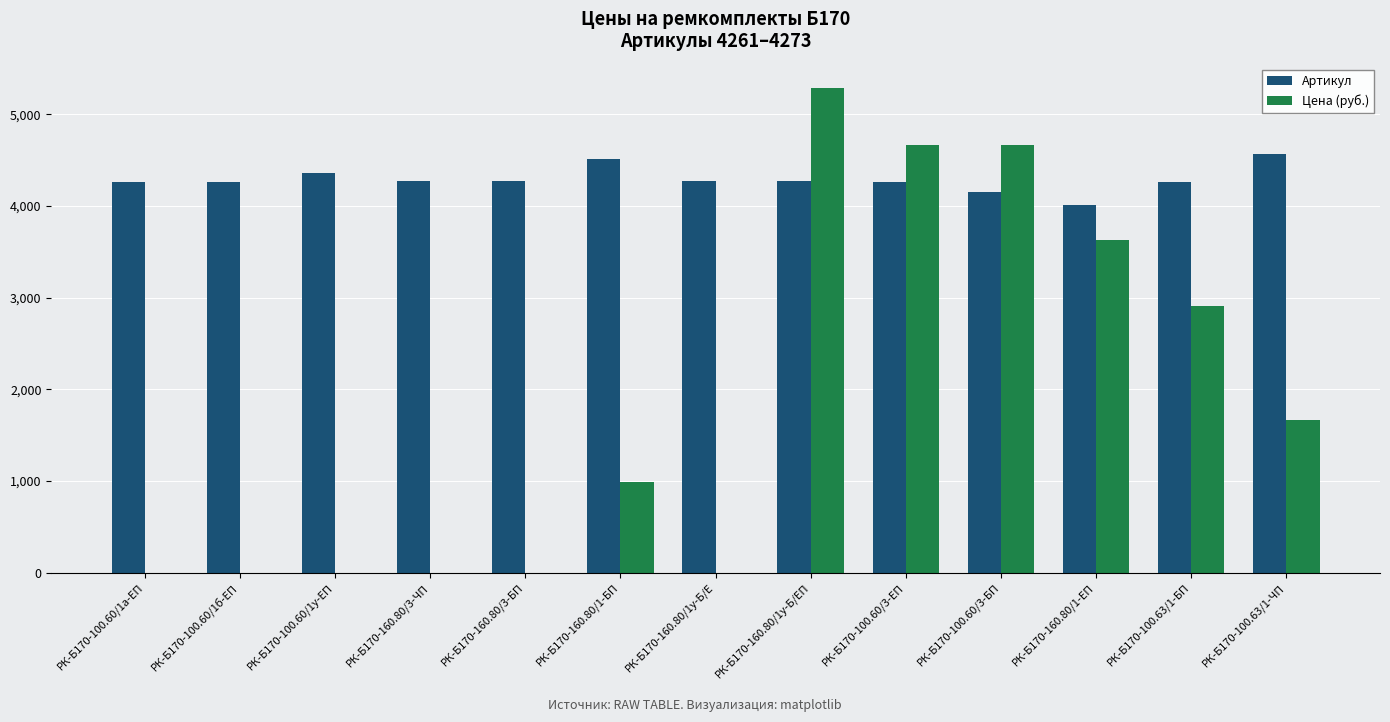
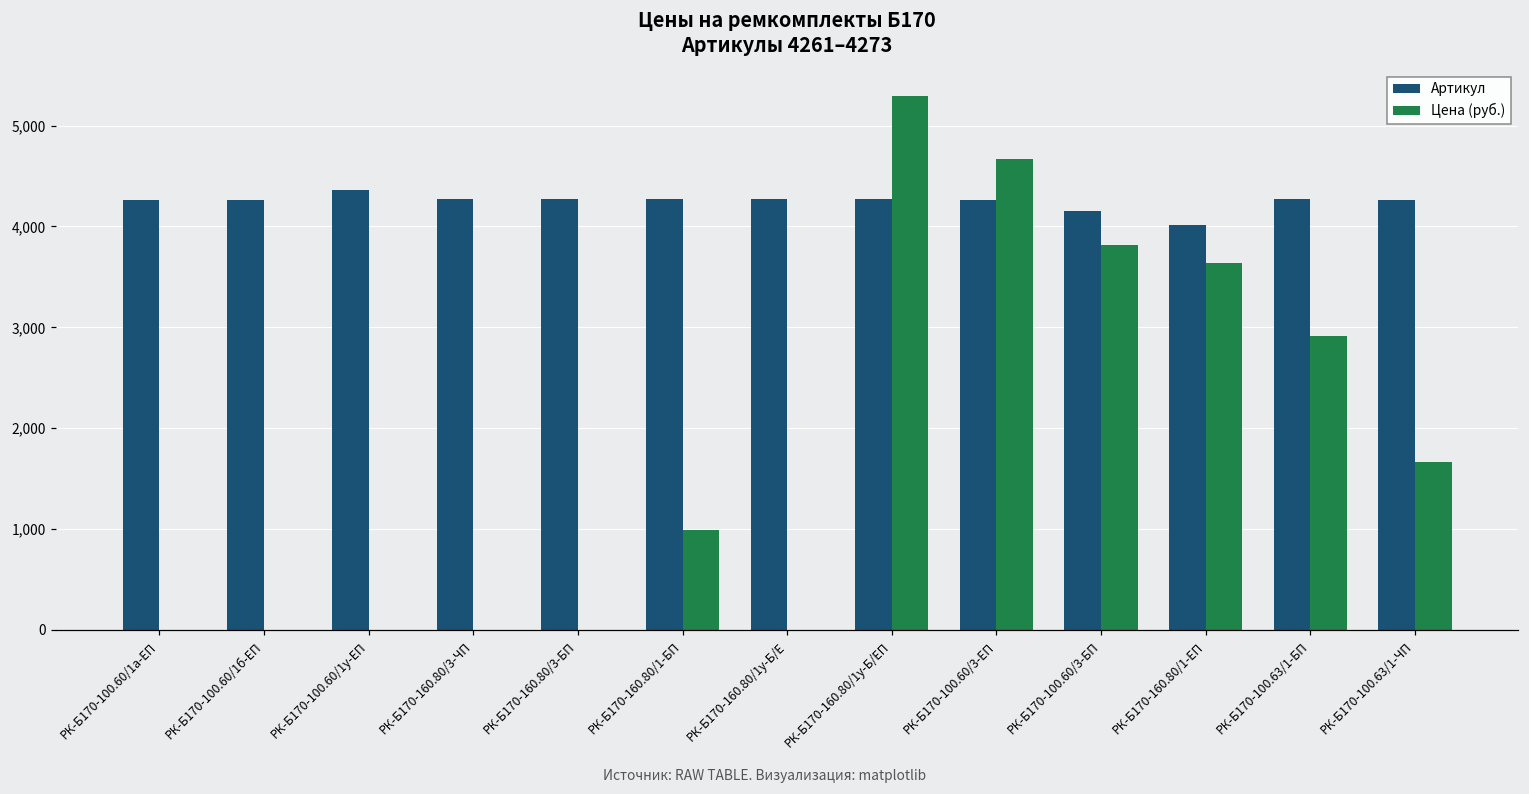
  {
    "Артикул": {
      "РК-Б170-100.60/1а-ЕП": "4,300",
      "РК-Б170-100.60/1б-ЕП": "4,300",
      "РК-Б170-100.60/1у-ЕП": "4,400",
      "РК-Б170-160.80/3-ЧП": "4,300",
      "РК-Б170-160.80/3-БП": "4,300",
-     "РК-Б170-160.80/1-БП": "4,500",
+     "РК-Б170-160.80/1-БП": "4,300",
      "РК-Б170-160.80/1у-Б/Е": "4,300",
      "РК-Б170-160.80/1у-Б/ЕП": "4,300",
      "РК-Б170-100.60/3-ЕП": "4,300",
      "РК-Б170-100.60/3-БП": "4,200",
      "РК-Б170-160.80/1-ЕП": "4,000",
      "РК-Б170-100.63/1-БП": "4,300",
-     "РК-Б170-100.63/1-ЧП": "4,600"
+     "РК-Б170-100.63/1-ЧП": "4,300"
    },
    "Цена (руб.)": {
      "РК-Б170-100.60/1а-ЕП": "0",
      "РК-Б170-100.60/1б-ЕП": "0",
      "РК-Б170-160.80/3-ЧП": "0",
      "РК-Б170-160.80/3-БП": "0",
      "РК-Б170-160.80/1-БП": "1,000",
      "РК-Б170-160.80/1у-Б/Е": "0",
      "РК-Б170-160.80/1у-Б/ЕП": "5,300",
      "РК-Б170-100.60/3-ЕП": "4,700",
-     "РК-Б170-100.60/3-БП": "4,700",
+     "РК-Б170-100.60/3-БП": "3,800",
      "РК-Б170-160.80/1-ЕП": "3,600",
      "РК-Б170-100.63/1-БП": "2,900",
      "РК-Б170-100.63/1-ЧП": "1,700"
    }
  }
